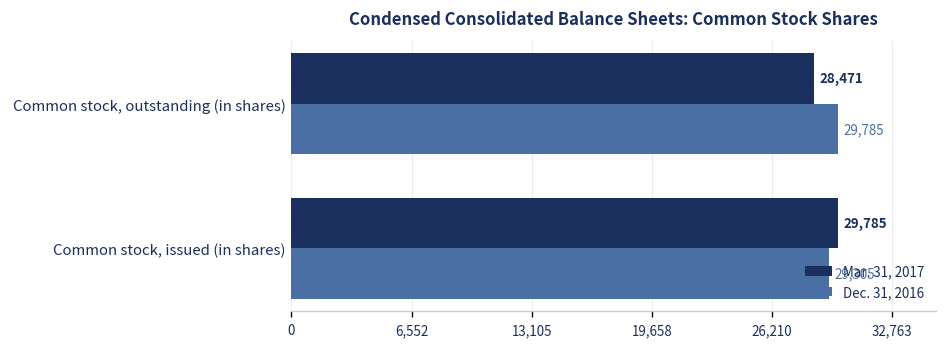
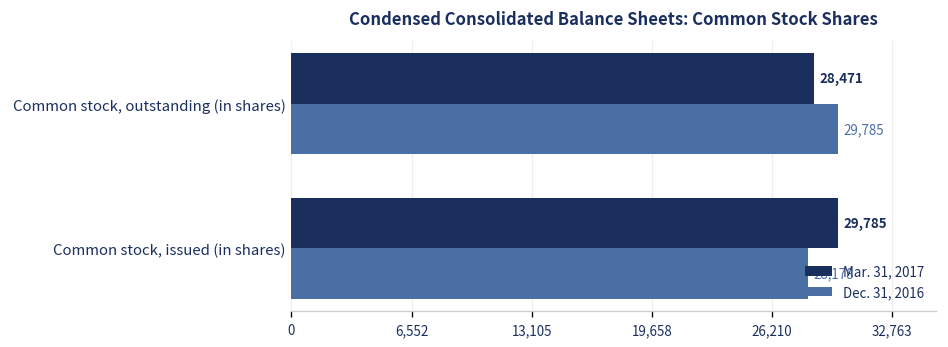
  {
    "Mar. 31, 2017": {
      "Common stock, outstanding (in shares)": "28,471",
      "Common stock, issued (in shares)": "29,785"
    },
    "Dec. 31, 2016": {
      "Common stock, outstanding (in shares)": "29,785",
-     "Common stock, issued (in shares)": "29,305"
+     "Common stock, issued (in shares)": "28,178"
    }
  }
